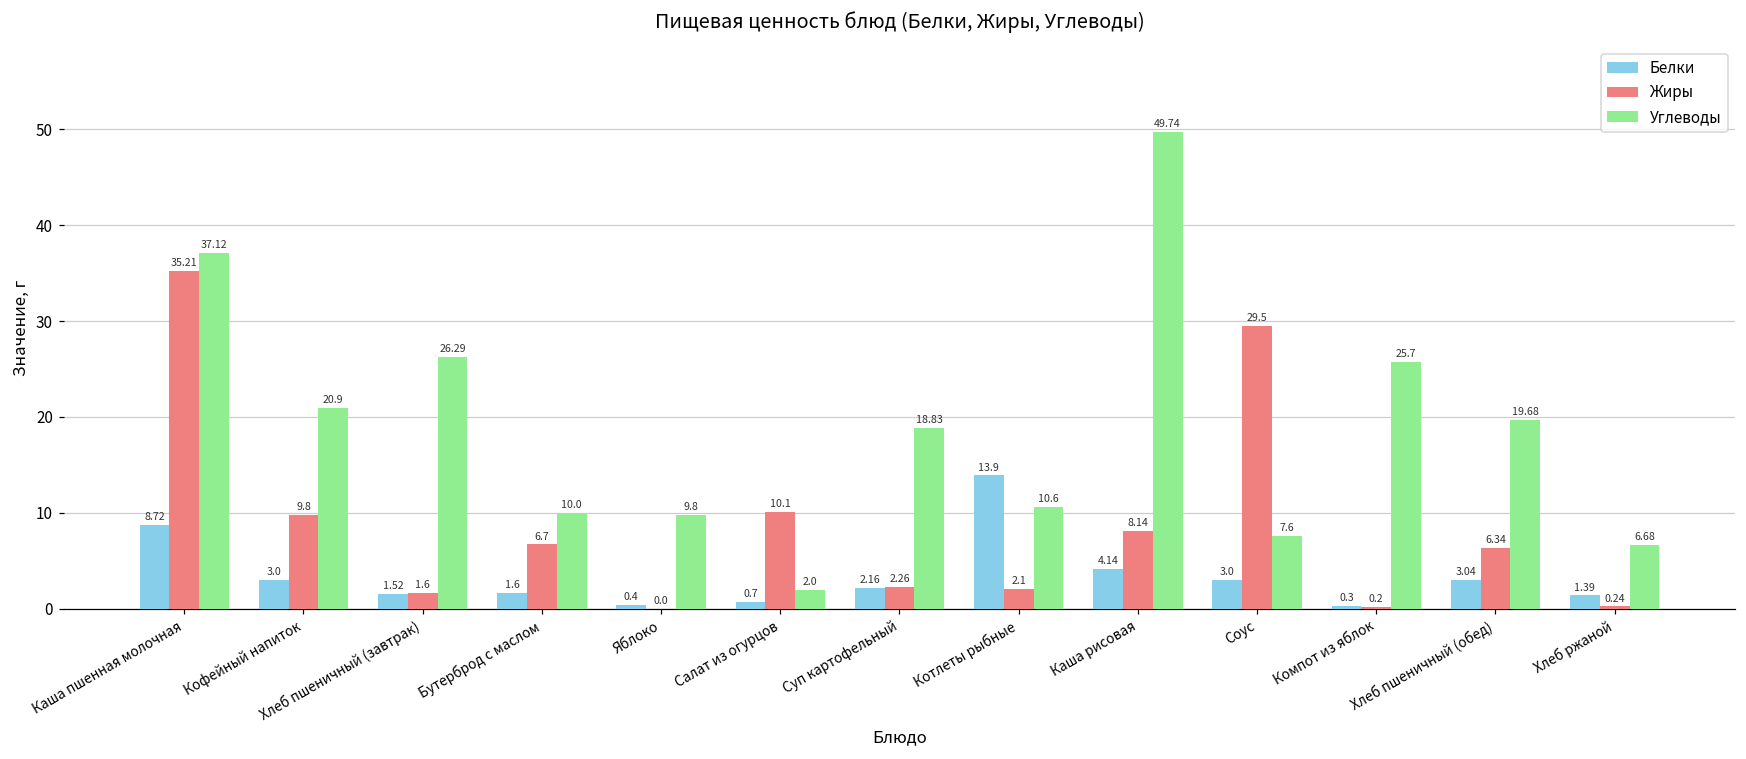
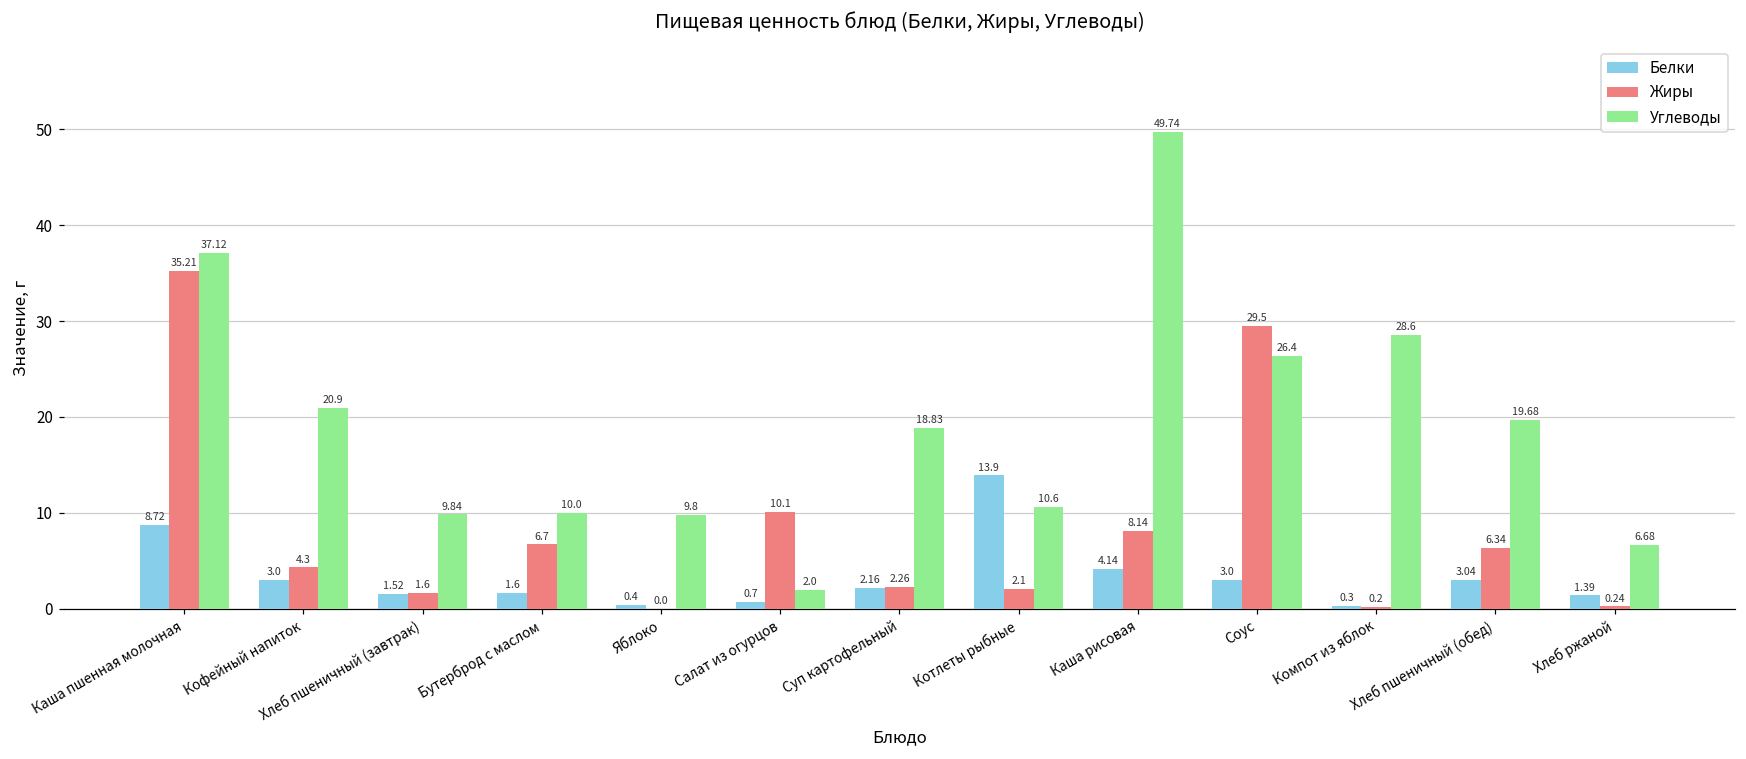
  {
    "Белки": {
      "Каша пшенная молочная": 8.72,
      "Кофейный напиток": 3.0,
      "Хлеб пшеничный (завтрак)": 1.52,
      "Бутерброд с маслом": 1.6,
      "Яблоко": 0.4,
      "Салат из огурцов": 0.7,
      "Суп картофельный": 2.16,
      "Котлеты рыбные": 13.9,
      "Каша рисовая": 4.14,
      "Соус": 3.0,
      "Компот из яблок": 0.3,
      "Хлеб пшеничный (обед)": 3.04,
      "Хлеб ржаной": 1.39
    },
    "Жиры": {
      "Каша пшенная молочная": 35.21,
-     "Кофейный напиток": 9.8,
+     "Кофейный напиток": 4.3,
      "Хлеб пшеничный (завтрак)": 1.6,
      "Бутерброд с маслом": 6.7,
      "Яблоко": 0.0,
      "Салат из огурцов": 10.1,
      "Суп картофельный": 2.26,
      "Котлеты рыбные": 2.1,
      "Каша рисовая": 8.14,
      "Соус": 29.5,
      "Компот из яблок": 0.2,
      "Хлеб пшеничный (обед)": 6.34,
      "Хлеб ржаной": 0.24
    },
    "Углеводы": {
      "Каша пшенная молочная": 37.12,
      "Кофейный напиток": 20.9,
-     "Хлеб пшеничный (завтрак)": 26.29,
+     "Хлеб пшеничный (завтрак)": 9.84,
      "Бутерброд с маслом": 10.0,
      "Яблоко": 9.8,
      "Салат из огурцов": 2.0,
      "Суп картофельный": 18.83,
      "Котлеты рыбные": 10.6,
      "Каша рисовая": 49.74,
-     "Соус": 7.6,
-     "Компот из яблок": 25.7,
+     "Соус": 26.4,
+     "Компот из яблок": 28.6,
      "Хлеб пшеничный (обед)": 19.68,
      "Хлеб ржаной": 6.68
    }
  }
